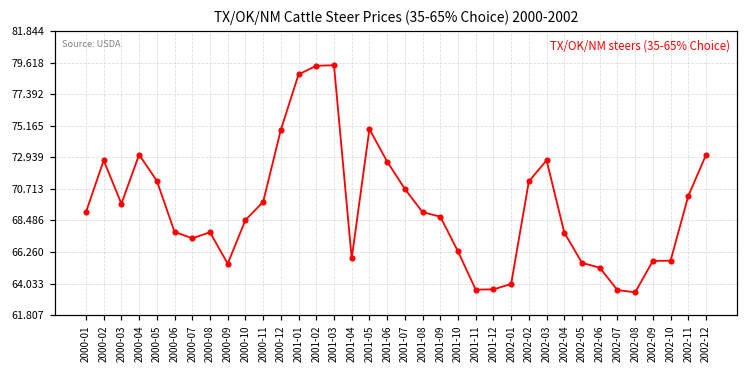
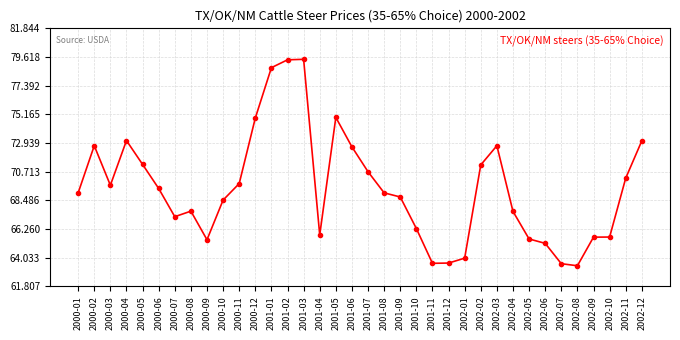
  {
    "2000-01": 69.1,
    "2000-02": 72.7,
    "2000-03": 69.7,
    "2000-04": 73.1,
    "2000-05": 71.3,
-   "2000-06": 67.7,
+   "2000-06": 69.4,
    "2000-07": 67.2,
    "2000-08": 67.7,
    "2000-09": 65.4,
    "2000-10": 68.5,
    "2000-11": 69.8,
    "2000-12": 74.9,
    "2001-01": 78.8,
    "2001-02": 79.4,
    "2001-03": 79.4,
    "2001-04": 65.8,
    "2001-05": 74.9,
    "2001-06": 72.6,
    "2001-07": 70.7,
    "2001-08": 69.1,
    "2001-09": 68.8,
    "2001-10": 66.3,
    "2001-11": 63.6,
    "2001-12": 63.6,
    "2002-01": 64.0,
    "2002-02": 71.2,
    "2002-03": 72.7,
    "2002-04": 67.6,
    "2002-05": 65.5,
    "2002-06": 65.2,
    "2002-07": 63.6,
    "2002-08": 63.4,
    "2002-09": 65.6,
    "2002-10": 65.6,
    "2002-11": 70.2,
    "2002-12": 73.1
  }
